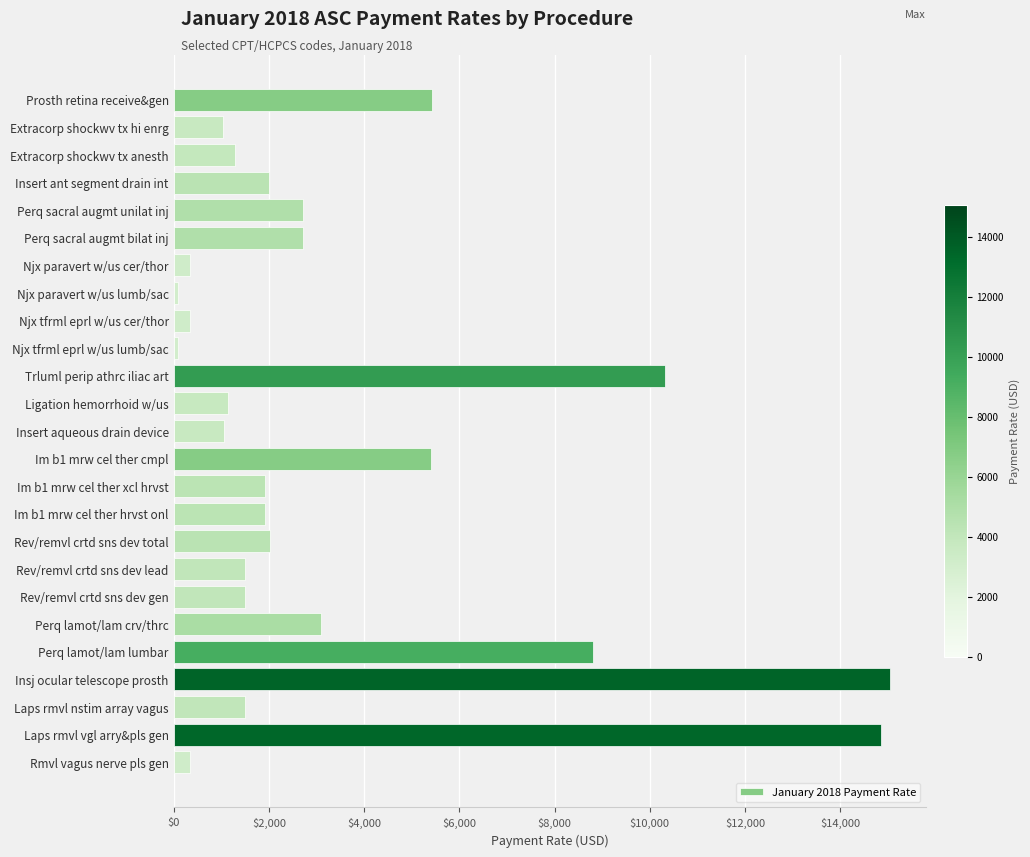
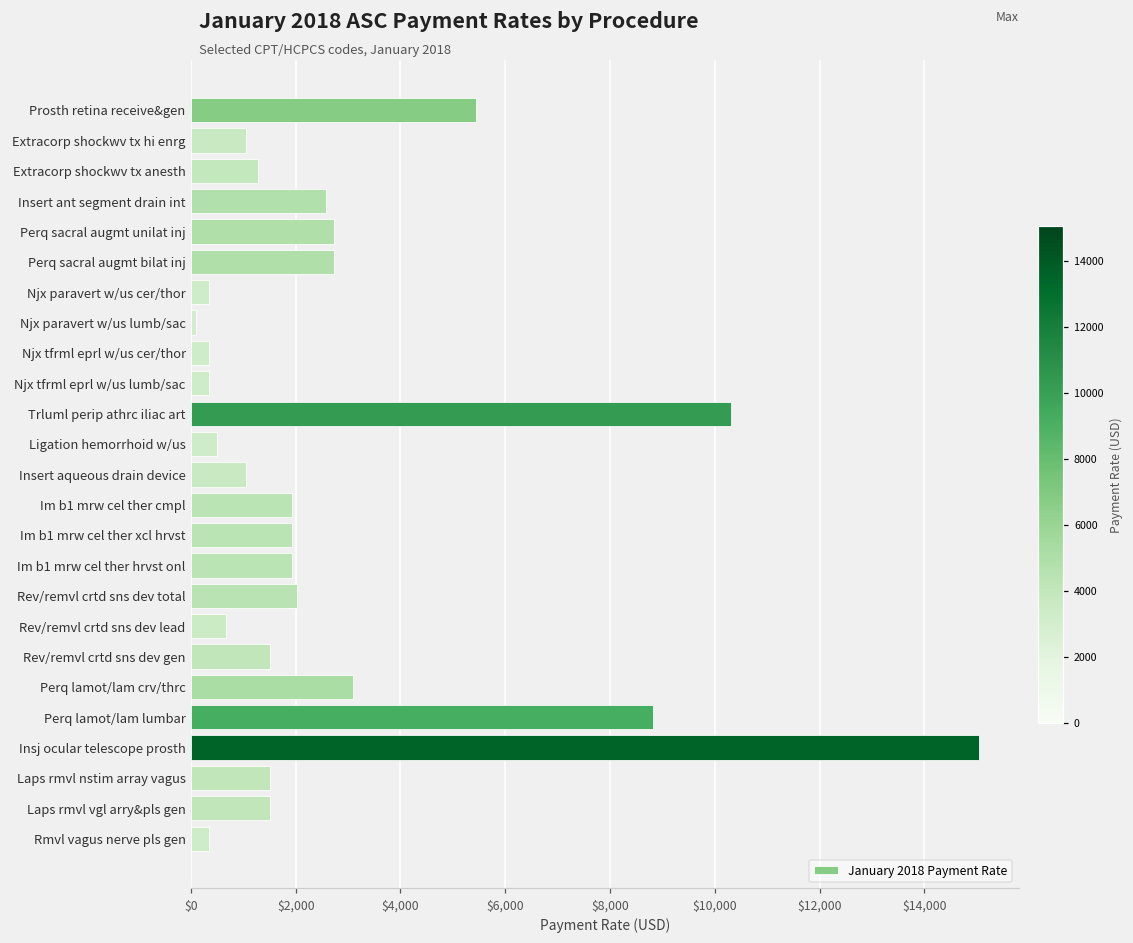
  {
    "Prosth retina receive&gen": "$5,400",
    "Extracorp shockwv tx hi enrg": "$1,000",
    "Extracorp shockwv tx anesth": "$1,300",
-   "Insert ant segment drain int": "$2,000",
+   "Insert ant segment drain int": "$2,600",
    "Perq sacral augmt unilat inj": "$2,700",
    "Perq sacral augmt bilat inj": "$2,700",
    "Njx paravert w/us cer/thor": "$400",
    "Njx paravert w/us lumb/sac": "$100",
    "Njx tfrml eprl w/us cer/thor": "$400",
-   "Njx tfrml eprl w/us lumb/sac": "$100",
+   "Njx tfrml eprl w/us lumb/sac": "$400",
    "Trluml perip athrc iliac art": "$10,300",
-   "Ligation hemorrhoid w/us": "$1,100",
+   "Ligation hemorrhoid w/us": "$500",
    "Insert aqueous drain device": "$1,100",
-   "Im b1 mrw cel ther cmpl": "$5,400",
+   "Im b1 mrw cel ther cmpl": "$1,900",
    "Im b1 mrw cel ther xcl hrvst": "$1,900",
    "Im b1 mrw cel ther hrvst onl": "$1,900",
    "Rev/remvl crtd sns dev total": "$2,000",
-   "Rev/remvl crtd sns dev lead": "$1,500",
+   "Rev/remvl crtd sns dev lead": "$700",
    "Rev/remvl crtd sns dev gen": "$1,500",
    "Perq lamot/lam crv/thrc": "$3,100",
    "Perq lamot/lam lumbar": "$8,800",
    "Insj ocular telescope prosth": "$15,000",
    "Laps rmvl nstim array vagus": "$1,500",
-   "Laps rmvl vgl arry&pls gen": "$14,800",
+   "Laps rmvl vgl arry&pls gen": "$1,500",
    "Rmvl vagus nerve pls gen": "$300"
  }
